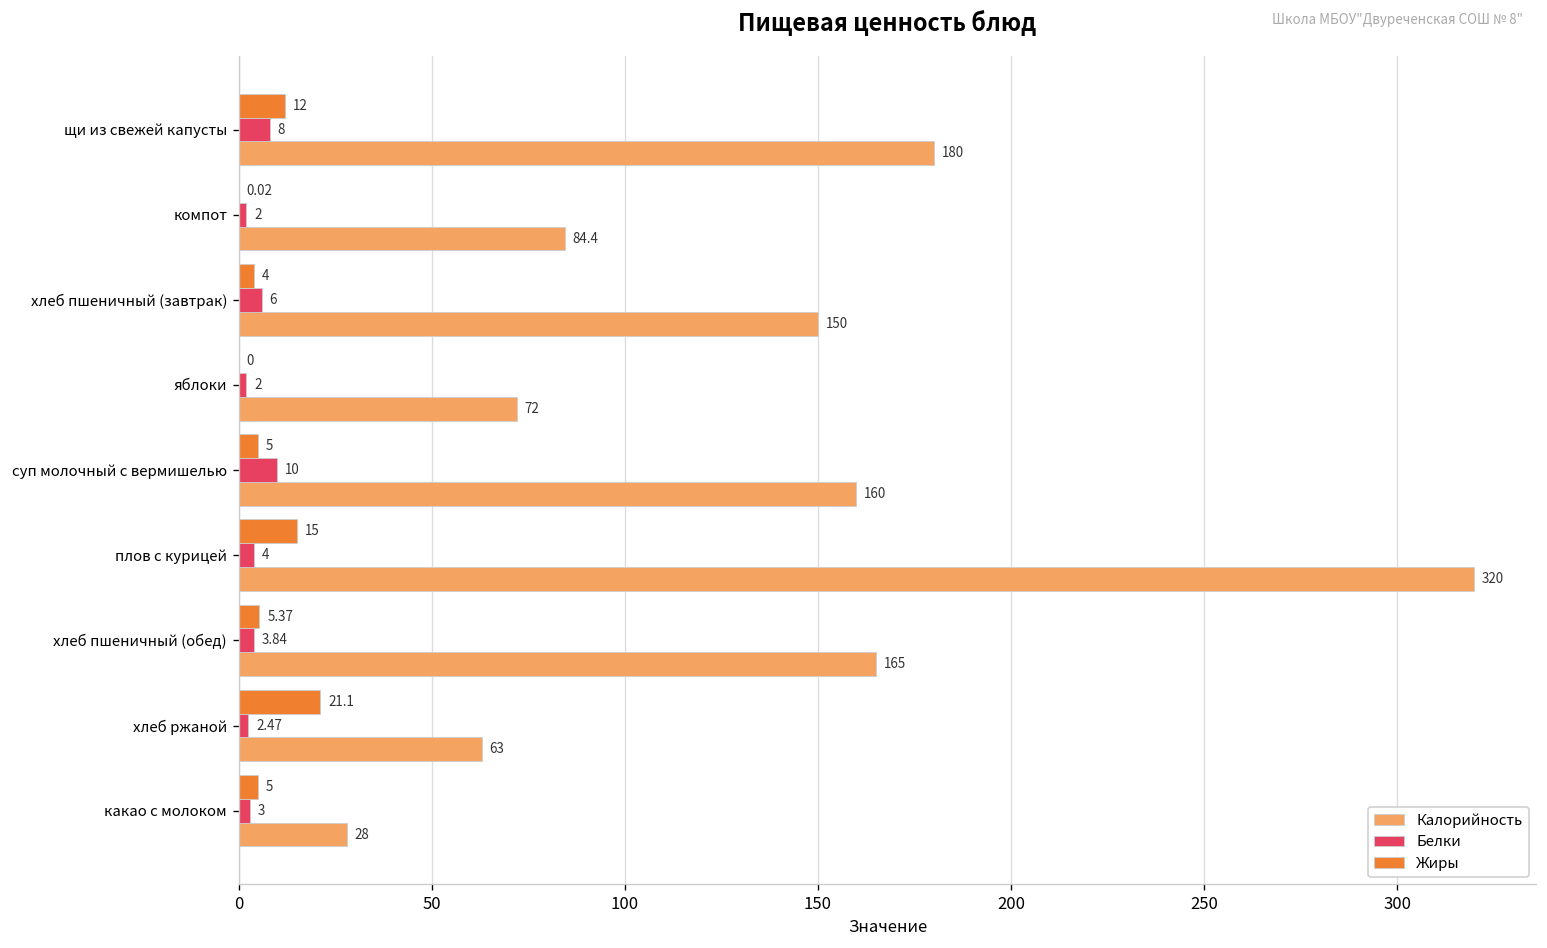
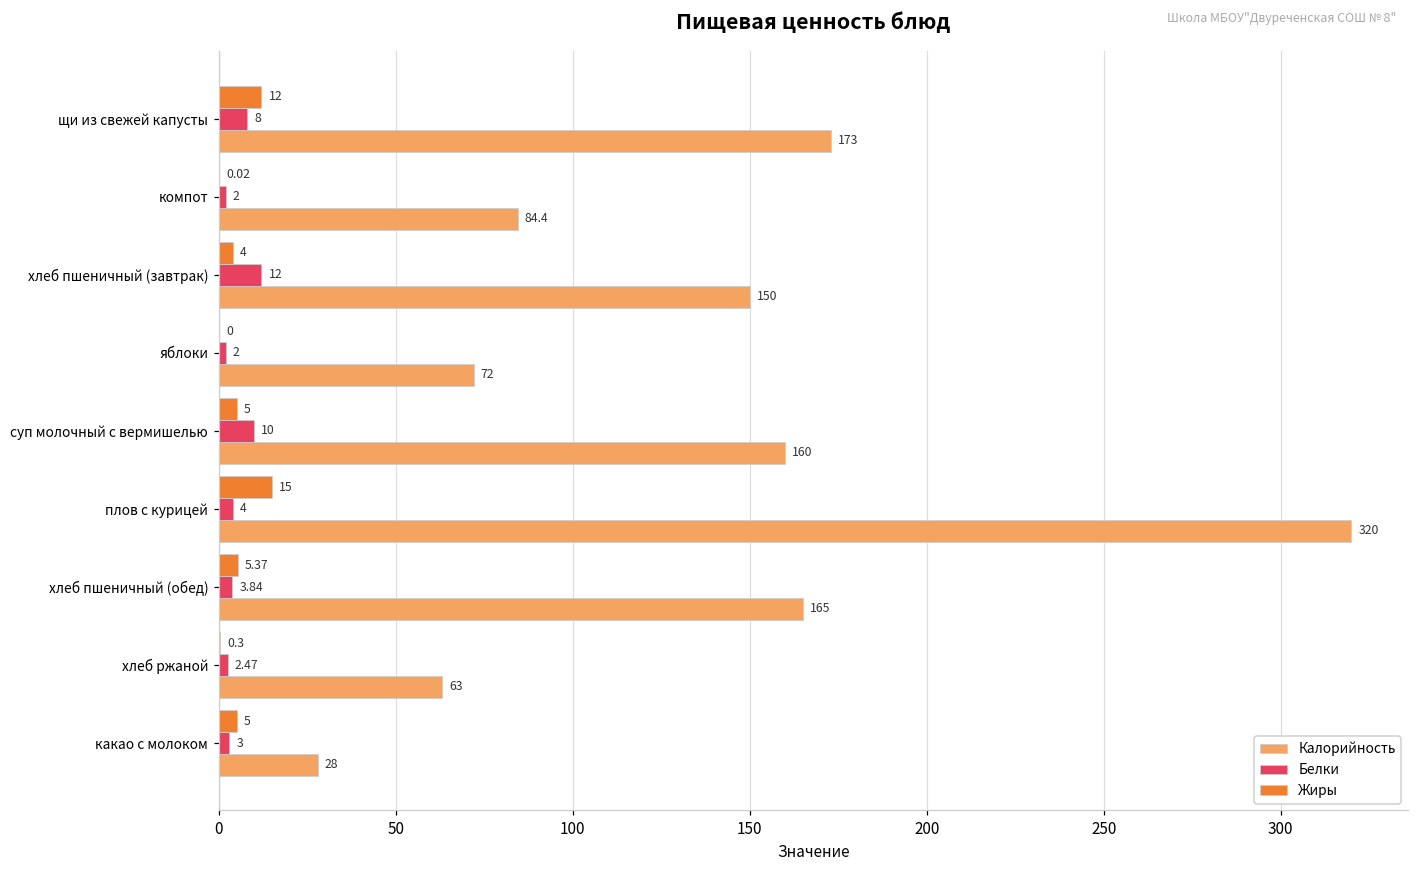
  {
    "Калорийность": {
-     "щи из свежей капусты": 180,
+     "щи из свежей капусты": 173,
      "компот": 84.4,
      "хлеб пшеничный (завтрак)": 150,
      "яблоки": 72,
      "суп молочный с вермишелью": 160,
      "плов с курицей": 320,
      "хлеб пшеничный (обед)": 165,
      "хлеб ржаной": 63,
      "какао с молоком": 28
    },
    "Белки": {
      "щи из свежей капусты": 8,
      "компот": 2,
-     "хлеб пшеничный (завтрак)": 6,
+     "хлеб пшеничный (завтрак)": 12,
      "яблоки": 2,
      "суп молочный с вермишелью": 10,
      "плов с курицей": 4,
      "хлеб пшеничный (обед)": 3.84,
      "хлеб ржаной": 2.47,
      "какао с молоком": 3
    },
    "Жиры": {
      "щи из свежей капусты": 12,
      "компот": 0.02,
      "хлеб пшеничный (завтрак)": 4,
      "яблоки": 0,
      "суп молочный с вермишелью": 5,
      "плов с курицей": 15,
      "хлеб пшеничный (обед)": 5.37,
-     "хлеб ржаной": 21.1,
+     "хлеб ржаной": 0.3,
      "какао с молоком": 5
    }
  }
